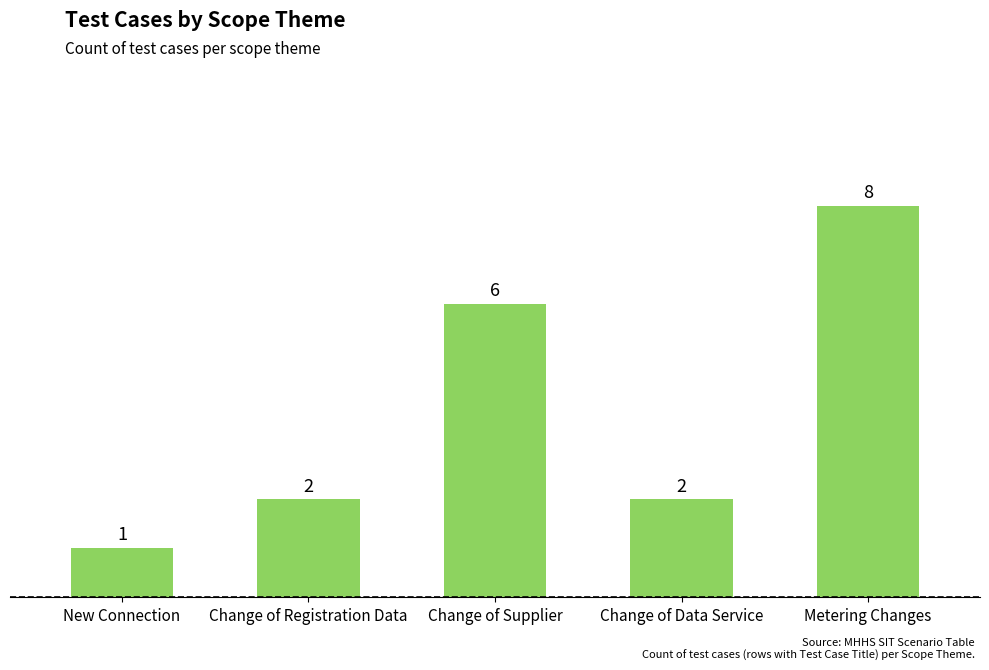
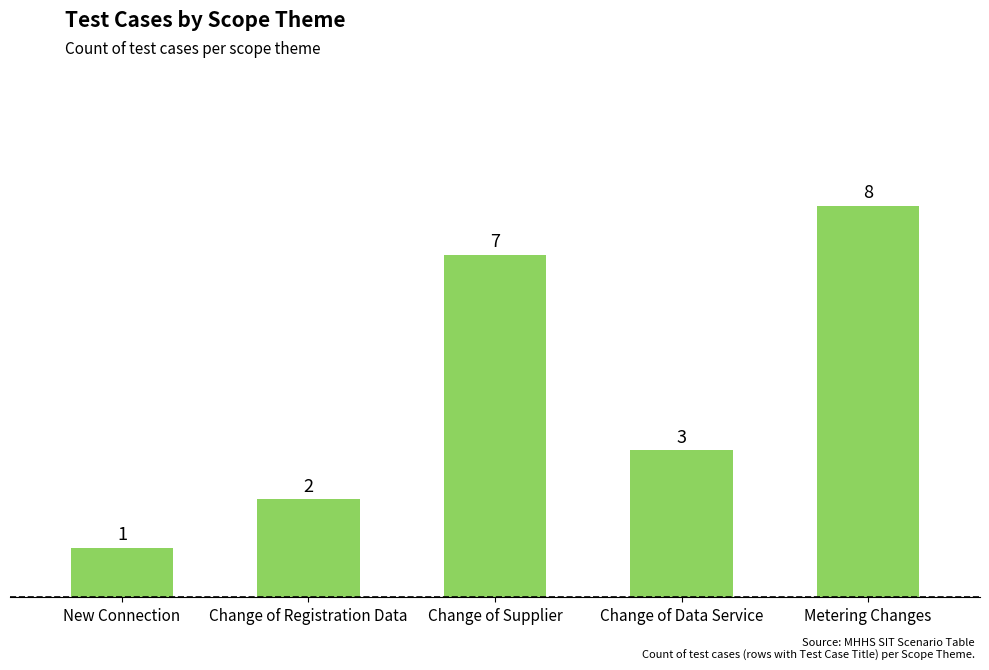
  {
    "New Connection": 1,
    "Change of Registration Data": 2,
-   "Change of Supplier": 6,
-   "Change of Data Service": 2,
+   "Change of Supplier": 7,
+   "Change of Data Service": 3,
    "Metering Changes": 8
  }
